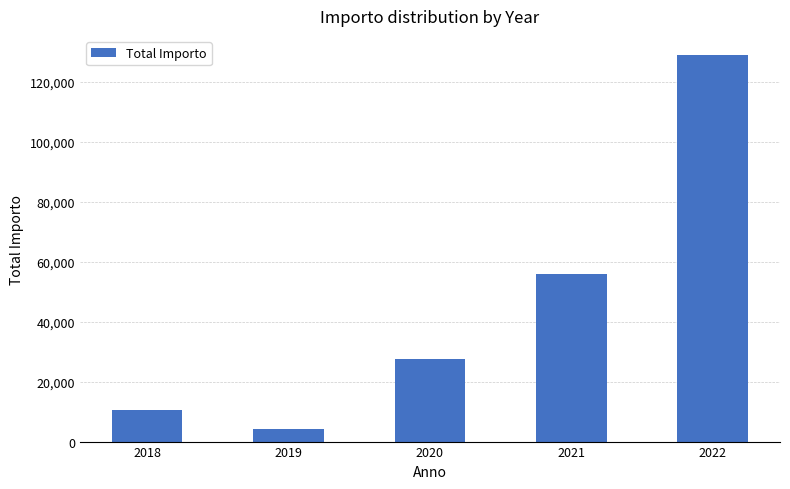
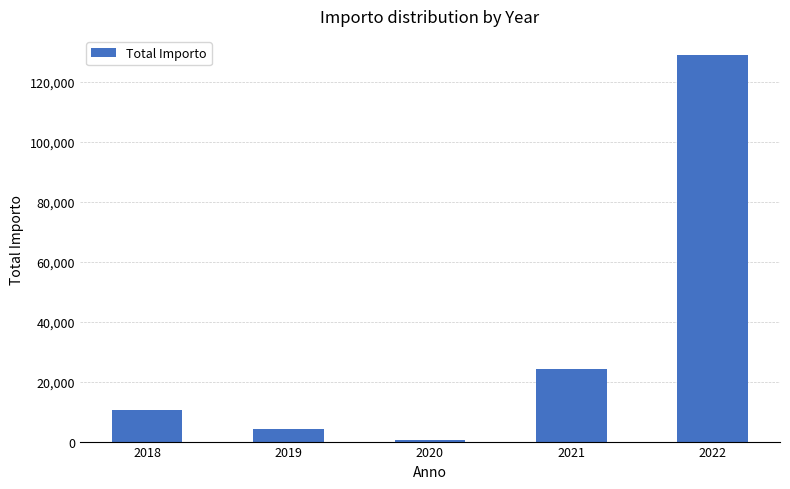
  {
    "2018": "11,000",
    "2019": "4,000",
-   "2020": "27,000",
-   "2021": "56,000",
+   "2020": "1,000",
+   "2021": "24,000",
    "2022": "129,000"
  }
